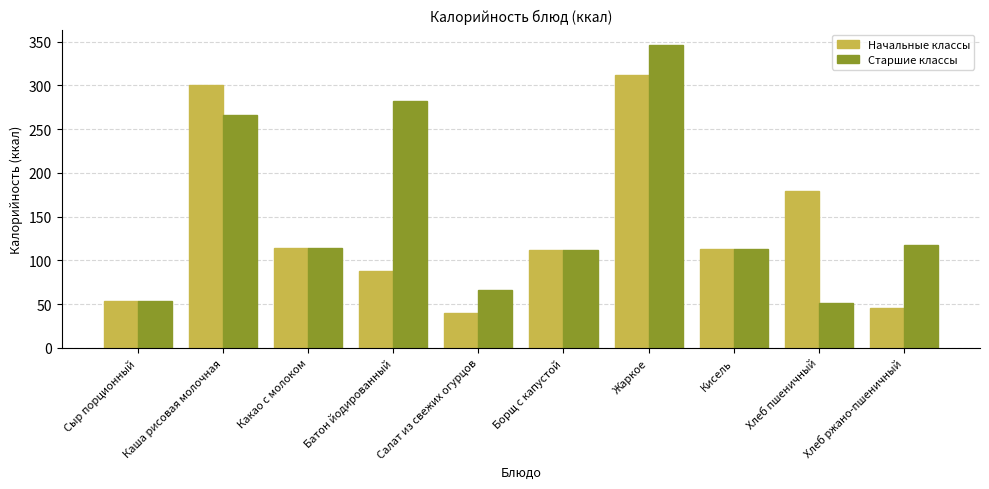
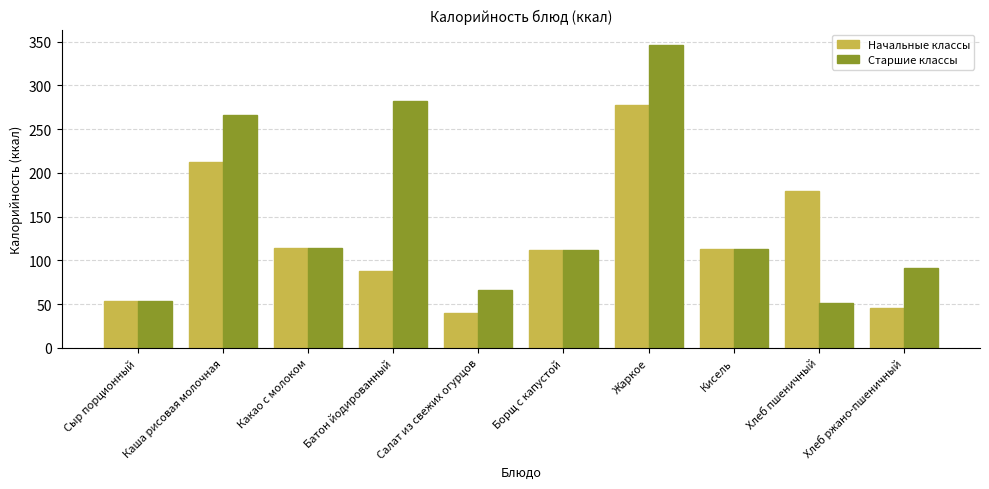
  {
    "Начальные классы": {
      "Сыр порционный": 50,
-     "Каша рисовая молочная": 300,
+     "Каша рисовая молочная": 210,
      "Какао с молоком": 110,
      "Батон йодированный": 90,
      "Салат из свежих огурцов": 40,
      "Борщ с капустой": 110,
-     "Жаркое": 310,
+     "Жаркое": 280,
      "Кисель": 110,
      "Хлеб пшеничный": 180,
      "Хлеб ржано-пшеничный": 50
    },
    "Старшие классы": {
      "Сыр порционный": 50,
      "Каша рисовая молочная": 270,
      "Какао с молоком": 110,
      "Батон йодированный": 280,
      "Салат из свежих огурцов": 70,
      "Борщ с капустой": 110,
      "Жаркое": 350,
      "Кисель": 110,
      "Хлеб пшеничный": 50,
-     "Хлеб ржано-пшеничный": 120
+     "Хлеб ржано-пшеничный": 90
    }
  }
